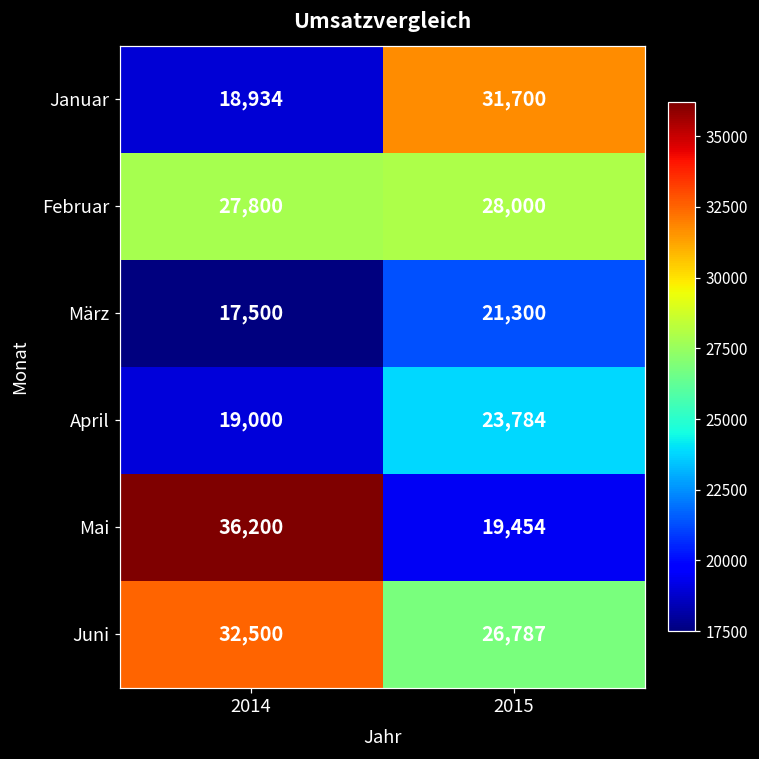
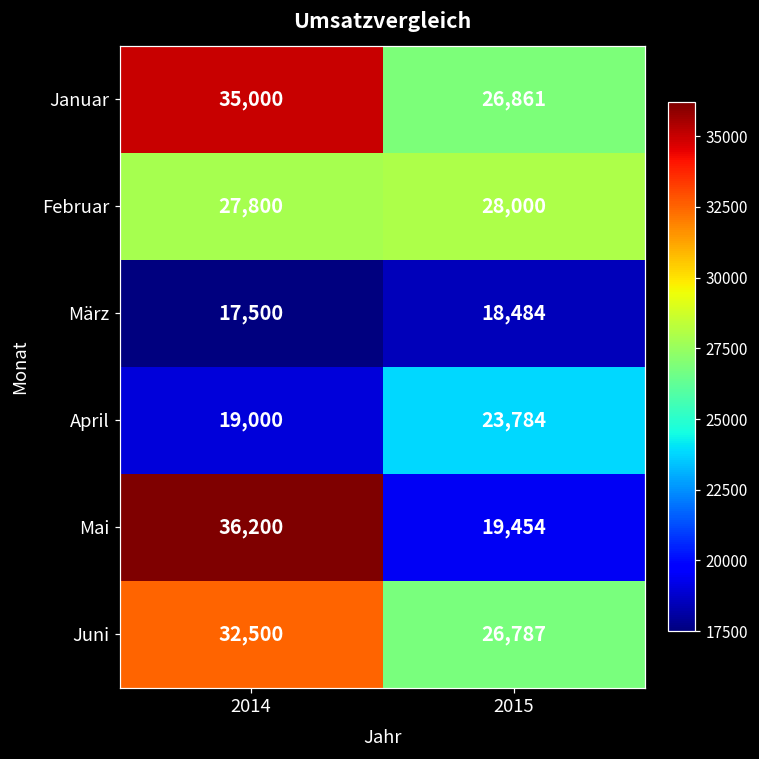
  {
    "Januar": {
-     "2014": "18,934",
-     "2015": "31,700"
+     "2014": "35,000",
+     "2015": "26,861"
    },
    "Februar": {
      "2014": "27,800",
      "2015": "28,000"
    },
    "März": {
      "2014": "17,500",
-     "2015": "21,300"
+     "2015": "18,484"
    },
    "April": {
      "2014": "19,000",
      "2015": "23,784"
    },
    "Mai": {
      "2014": "36,200",
      "2015": "19,454"
    },
    "Juni": {
      "2014": "32,500",
      "2015": "26,787"
    }
  }
